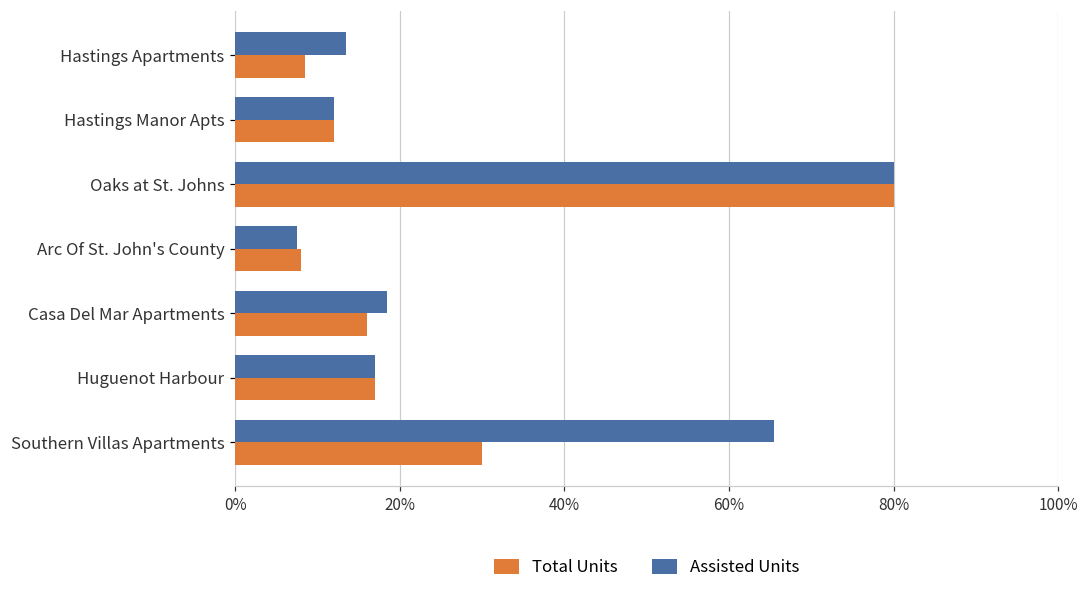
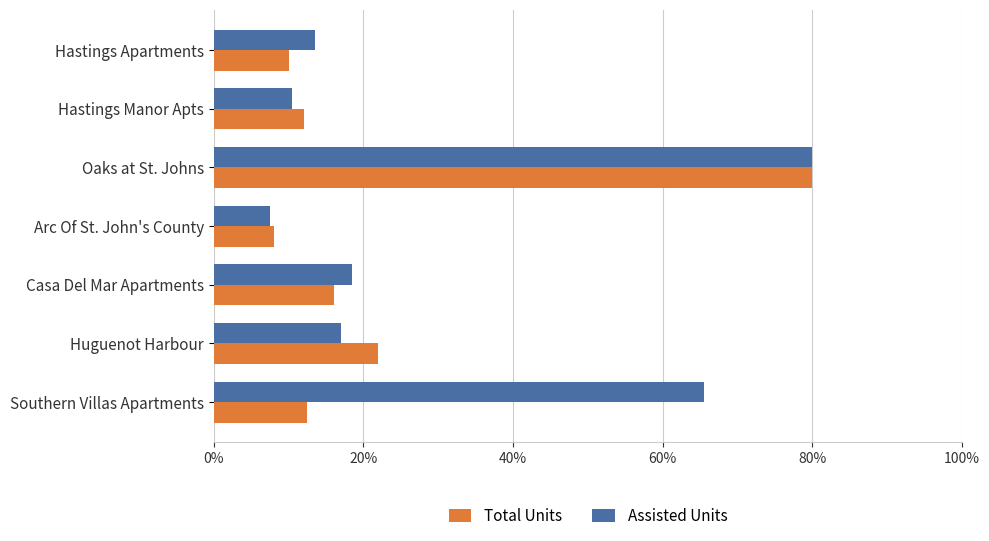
  {
    "Total Units": {
-     "Hastings Apartments": "9%",
+     "Hastings Apartments": "10%",
      "Hastings Manor Apts": "12%",
      "Oaks at St. Johns": "80%",
      "Arc Of St. John's County": "8%",
      "Casa Del Mar Apartments": "16%",
-     "Huguenot Harbour": "17%",
-     "Southern Villas Apartments": "30%"
+     "Huguenot Harbour": "22%",
+     "Southern Villas Apartments": "13%"
    },
    "Assisted Units": {
      "Hastings Apartments": "14%",
-     "Hastings Manor Apts": "12%",
+     "Hastings Manor Apts": "11%",
      "Oaks at St. Johns": "80%",
      "Arc Of St. John's County": "8%",
      "Casa Del Mar Apartments": "19%",
      "Huguenot Harbour": "17%",
      "Southern Villas Apartments": "66%"
    }
  }
